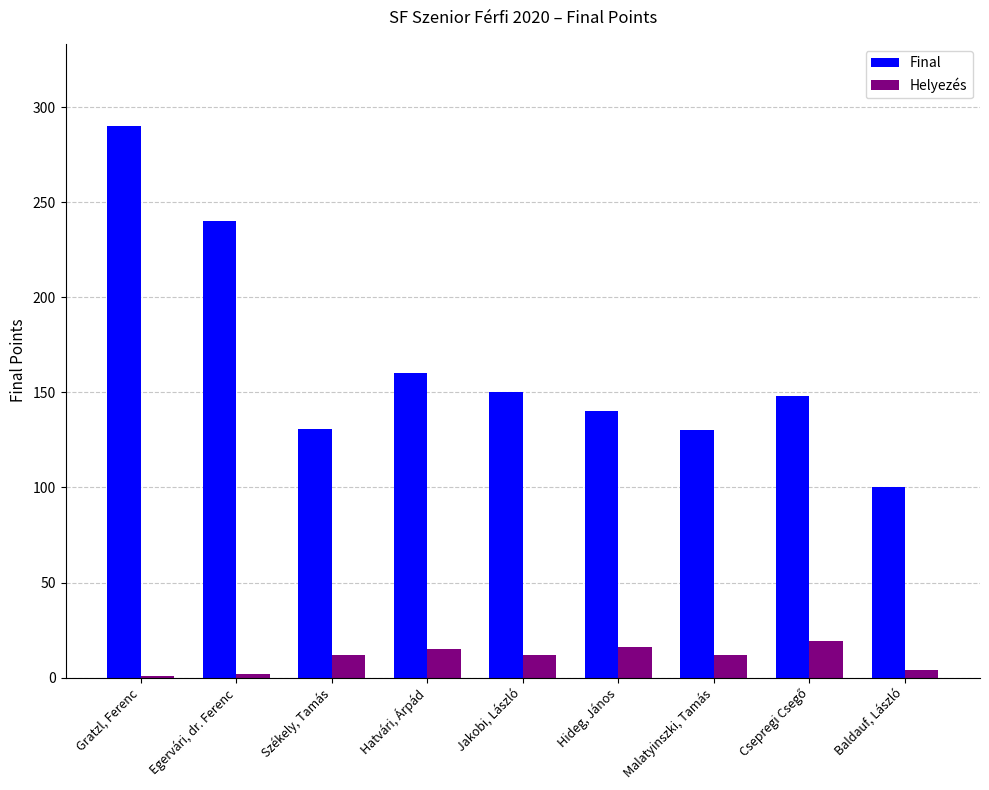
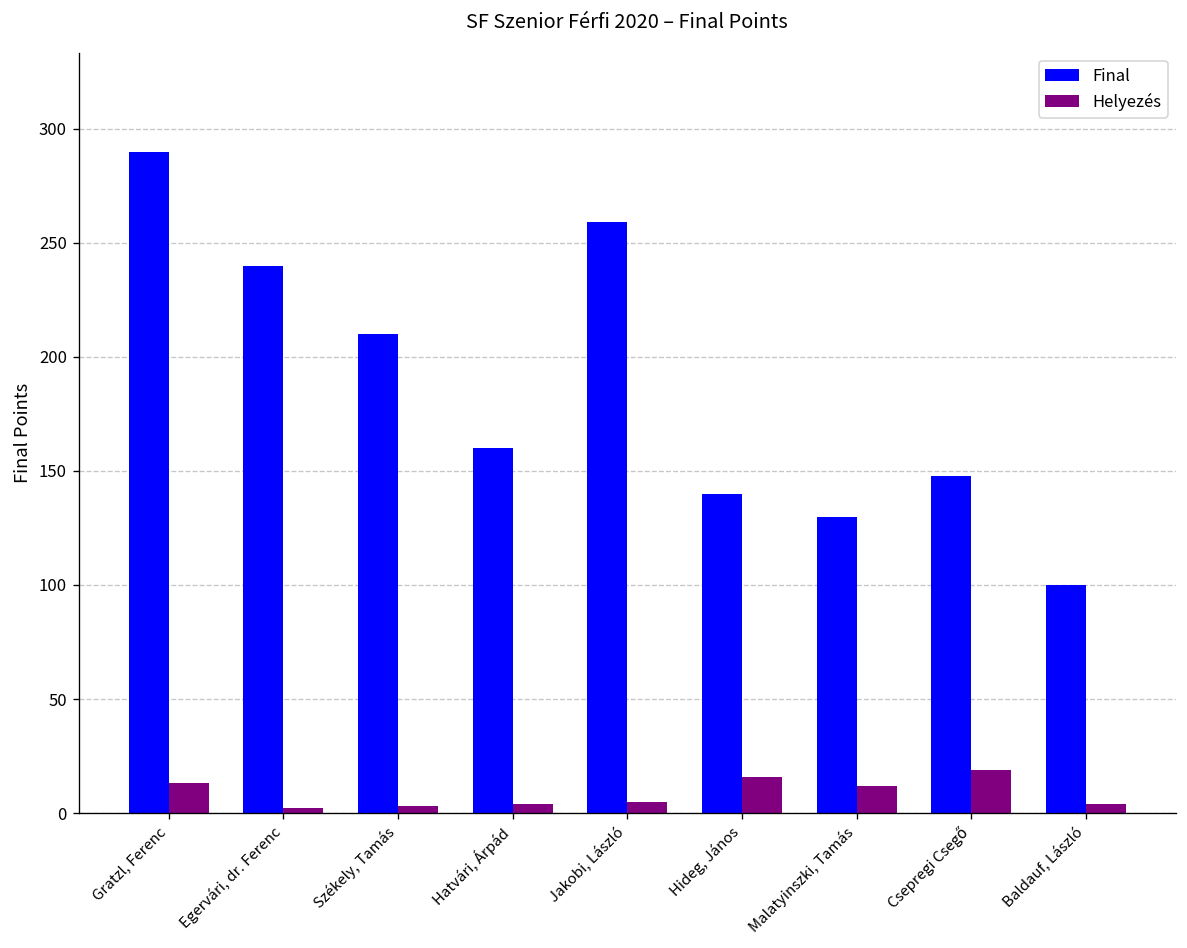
  {
    "Final": {
      "Gratzl, Ferenc": 290,
      "Egervári, dr. Ferenc": 240,
-     "Székely, Tamás": 131,
+     "Székely, Tamás": 210,
      "Hatvári, Árpád": 160,
-     "Jakobi, László": 150,
+     "Jakobi, László": 259,
      "Hideg, János": 140,
      "Malatyinszki, Tamás": 130,
      "Csepregi Csegő": 148,
      "Baldauf, László": 100
    },
    "Helyezés": {
-     "Gratzl, Ferenc": 1,
+     "Gratzl, Ferenc": 13,
      "Egervári, dr. Ferenc": 2,
-     "Székely, Tamás": 12,
-     "Hatvári, Árpád": 15,
-     "Jakobi, László": 12,
+     "Székely, Tamás": 3,
+     "Hatvári, Árpád": 4,
+     "Jakobi, László": 5,
      "Hideg, János": 16,
      "Malatyinszki, Tamás": 12,
      "Csepregi Csegő": 19,
      "Baldauf, László": 4
    }
  }
